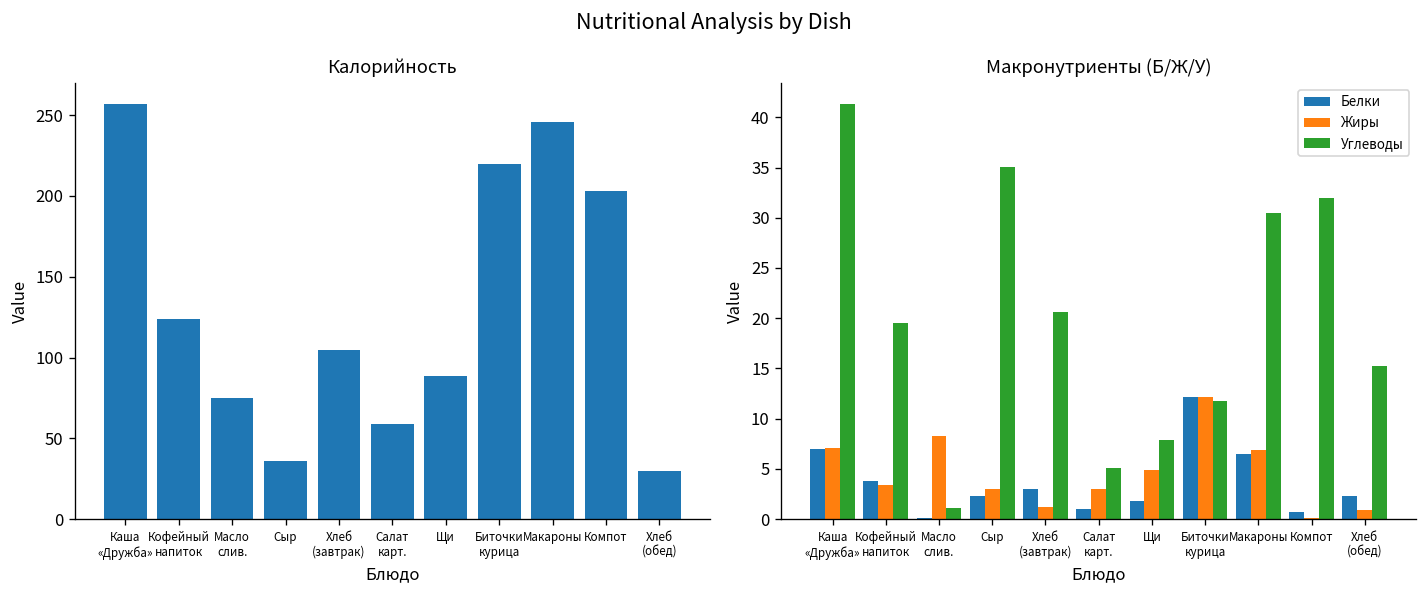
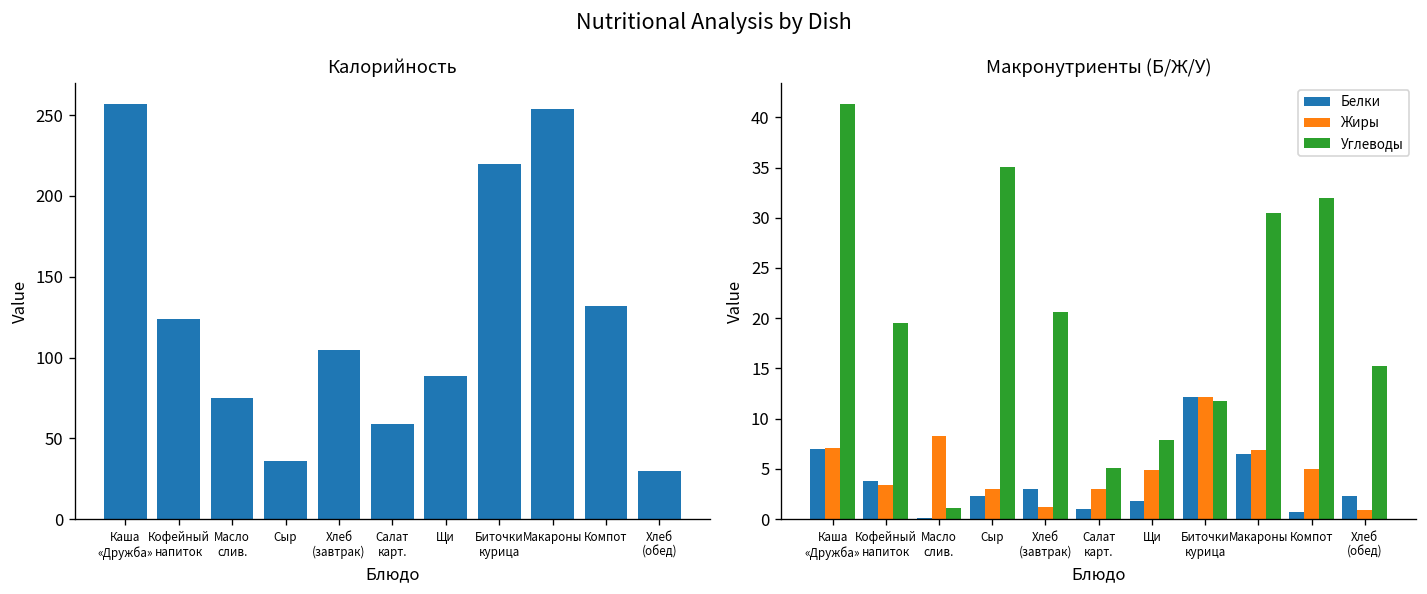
  {
    "Калорийность": {
      "Каша «Дружба»": 257,
      "Кофейный напиток": 124,
      "Масло слив.": 75,
      "Сыр": 36,
      "Хлеб (завтрак)": 105,
      "Салат карт.": 59,
      "Щи": 89,
      "Биточки курица": 220,
-     "Макароны": 246,
-     "Компот": 203,
+     "Макароны": 254,
+     "Компот": 132,
      "Хлеб (обед)": 30
    },
    "Макронутриенты (Б/Ж/У)": {
      "Белки": {
        "Каша «Дружба»": 7,
        "Кофейный напиток": 4,
        "Сыр": 2,
        "Хлеб (завтрак)": 3,
        "Салат карт.": 1,
        "Щи": 2,
        "Биточки курица": 12,
        "Макароны": 7,
        "Компот": 1,
        "Хлеб (обед)": 2
      },
      "Жиры": {
        "Каша «Дружба»": 7,
        "Кофейный напиток": 3,
        "Масло слив.": 8,
        "Сыр": 3,
        "Хлеб (завтрак)": 1,
        "Салат карт.": 3,
        "Щи": 5,
        "Биточки курица": 12,
        "Макароны": 7,
-       "Компот": 0,
+       "Компот": 5,
        "Хлеб (обед)": 1
      },
      "Углеводы": {
        "Каша «Дружба»": 41,
        "Кофейный напиток": 20,
        "Масло слив.": 1,
        "Сыр": 35,
        "Хлеб (завтрак)": 21,
        "Салат карт.": 5,
        "Щи": 8,
        "Биточки курица": 12,
        "Макароны": 31,
        "Компот": 32,
        "Хлеб (обед)": 15
      }
    }
  }
